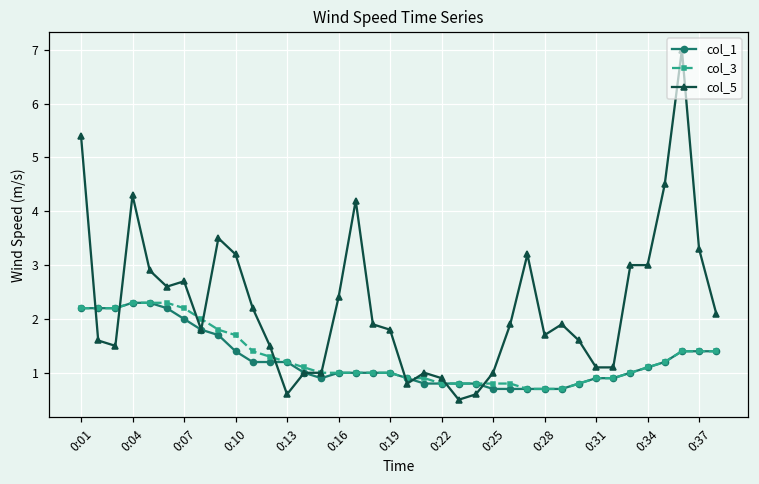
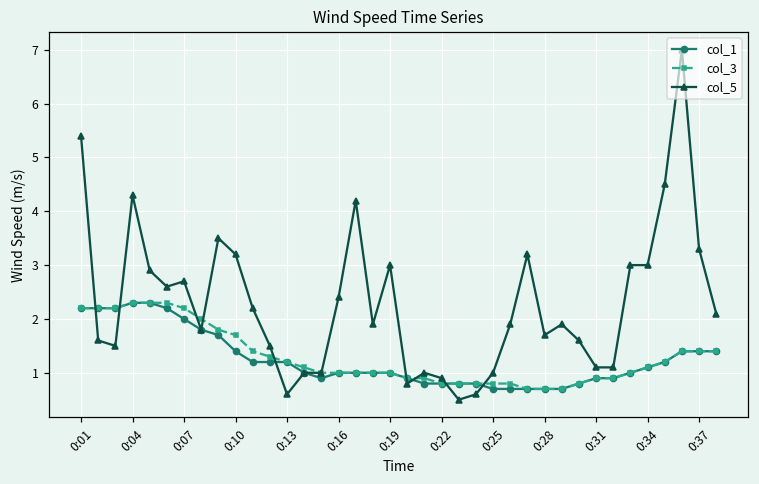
  {
    "col_5": {
      "0:01": 5.4,
      "0:04": 4.3,
      "0:07": 2.7,
      "0:10": 3.2,
      "0:13": 0.6,
      "0:16": 2.4,
-     "0:19": 1.8,
+     "0:19": 3.0,
      "0:22": 0.9,
      "0:25": 1.0,
      "0:28": 1.7,
      "0:31": 1.1,
      "0:34": 3.0,
      "0:37": 3.3
    }
  }
